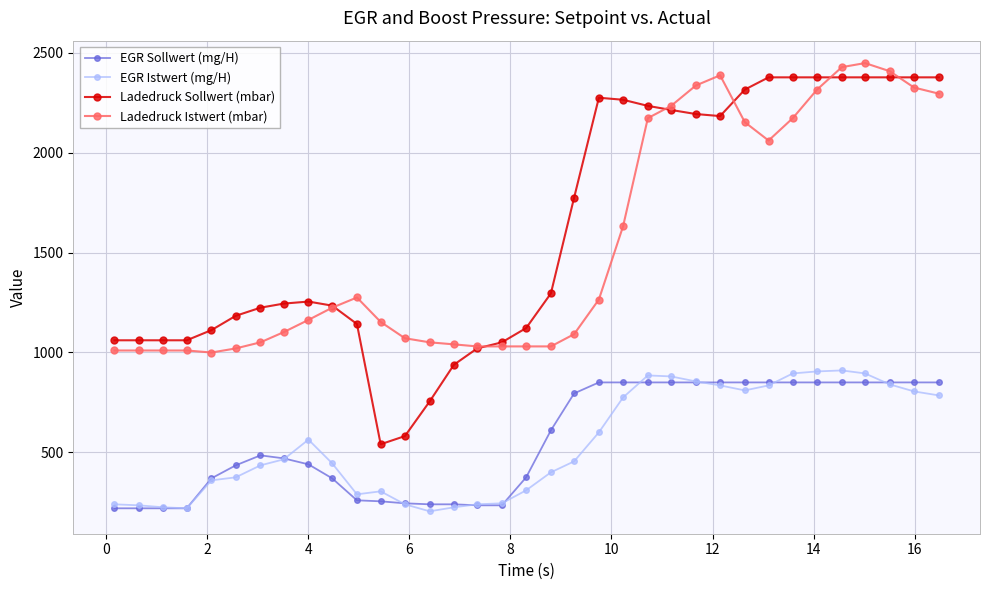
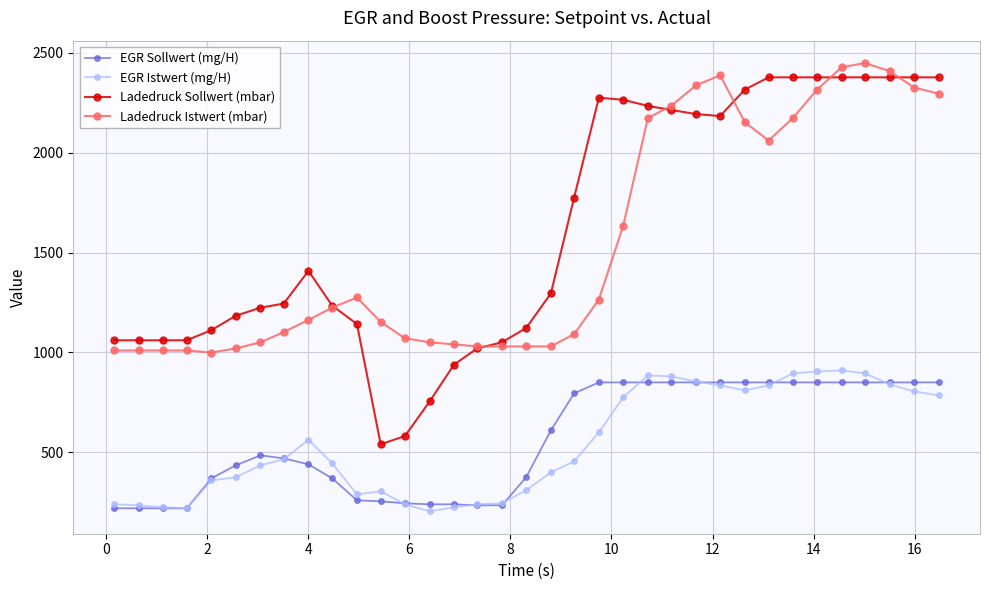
  {
    "EGR Sollwert (mg/H)": {
      "4": 440
    },
    "EGR Istwert (mg/H)": {
      "4": 560
    },
    "Ladedruck Sollwert (mbar)": {
-     "4": 1250
+     "4": 1410
    },
    "Ladedruck Istwert (mbar)": {
      "4": 1160
    }
  }
